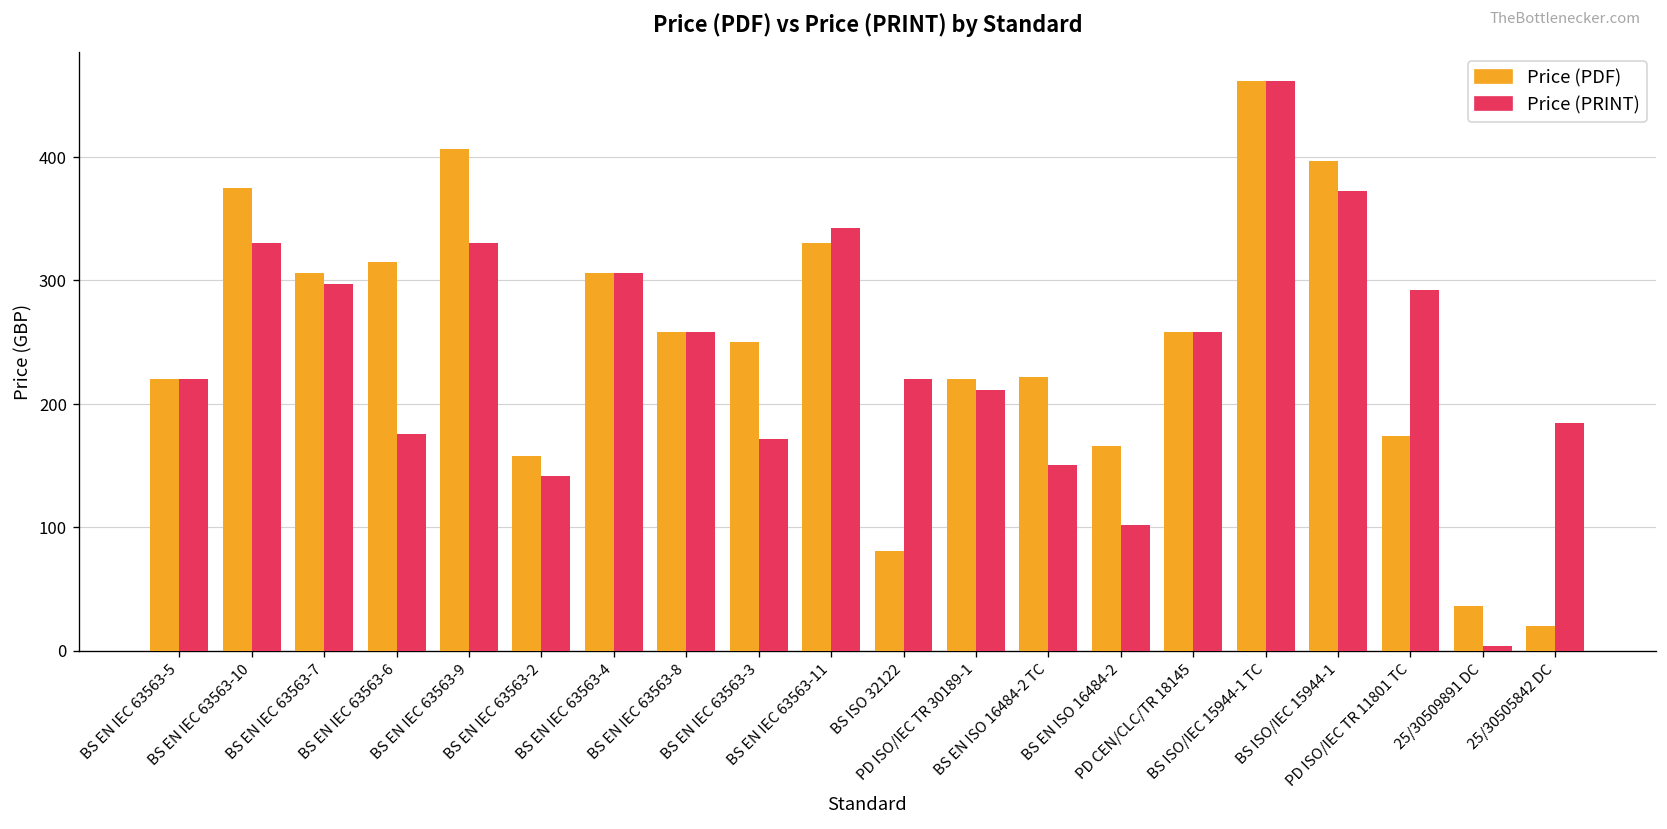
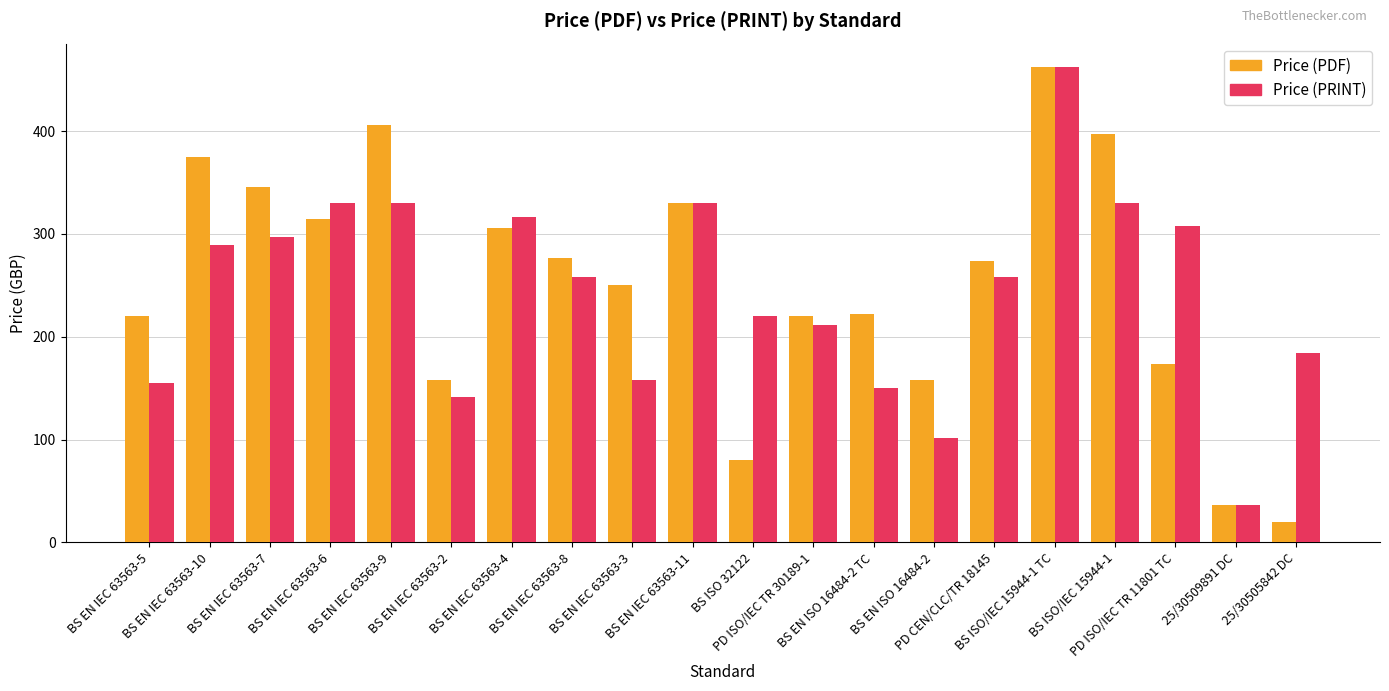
  {
    "Price (PDF)": {
      "BS EN IEC 63563-5": 220,
      "BS EN IEC 63563-10": 375,
-     "BS EN IEC 63563-7": 306,
+     "BS EN IEC 63563-7": 346,
      "BS EN IEC 63563-6": 315,
      "BS EN IEC 63563-9": 406,
      "BS EN IEC 63563-2": 158,
      "BS EN IEC 63563-4": 306,
-     "BS EN IEC 63563-8": 258,
+     "BS EN IEC 63563-8": 276,
      "BS EN IEC 63563-3": 251,
      "BS EN IEC 63563-11": 330,
      "BS ISO 32122": 81,
      "PD ISO/IEC TR 30189-1": 220,
      "BS EN ISO 16484-2 TC": 222,
-     "BS EN ISO 16484-2": 166,
-     "PD CEN/CLC/TR 18145": 258,
+     "BS EN ISO 16484-2": 158,
+     "PD CEN/CLC/TR 18145": 273,
      "BS ISO/IEC 15944-1 TC": 462,
      "BS ISO/IEC 15944-1": 397,
      "PD ISO/IEC TR 11801 TC": 174,
      "25/30509891 DC": 36,
      "25/30505842 DC": 20
    },
    "Price (PRINT)": {
-     "BS EN IEC 63563-5": 220,
-     "BS EN IEC 63563-10": 330,
+     "BS EN IEC 63563-5": 155,
+     "BS EN IEC 63563-10": 289,
      "BS EN IEC 63563-7": 297,
-     "BS EN IEC 63563-6": 175,
+     "BS EN IEC 63563-6": 330,
      "BS EN IEC 63563-9": 330,
      "BS EN IEC 63563-2": 142,
-     "BS EN IEC 63563-4": 306,
+     "BS EN IEC 63563-4": 317,
      "BS EN IEC 63563-8": 258,
-     "BS EN IEC 63563-3": 172,
-     "BS EN IEC 63563-11": 342,
+     "BS EN IEC 63563-3": 158,
+     "BS EN IEC 63563-11": 330,
      "BS ISO 32122": 220,
      "PD ISO/IEC TR 30189-1": 211,
      "BS EN ISO 16484-2 TC": 151,
      "BS EN ISO 16484-2": 102,
      "PD CEN/CLC/TR 18145": 258,
      "BS ISO/IEC 15944-1 TC": 462,
-     "BS ISO/IEC 15944-1": 372,
-     "PD ISO/IEC TR 11801 TC": 292,
-     "25/30509891 DC": 4,
+     "BS ISO/IEC 15944-1": 330,
+     "PD ISO/IEC TR 11801 TC": 308,
+     "25/30509891 DC": 36,
      "25/30505842 DC": 184
    }
  }
